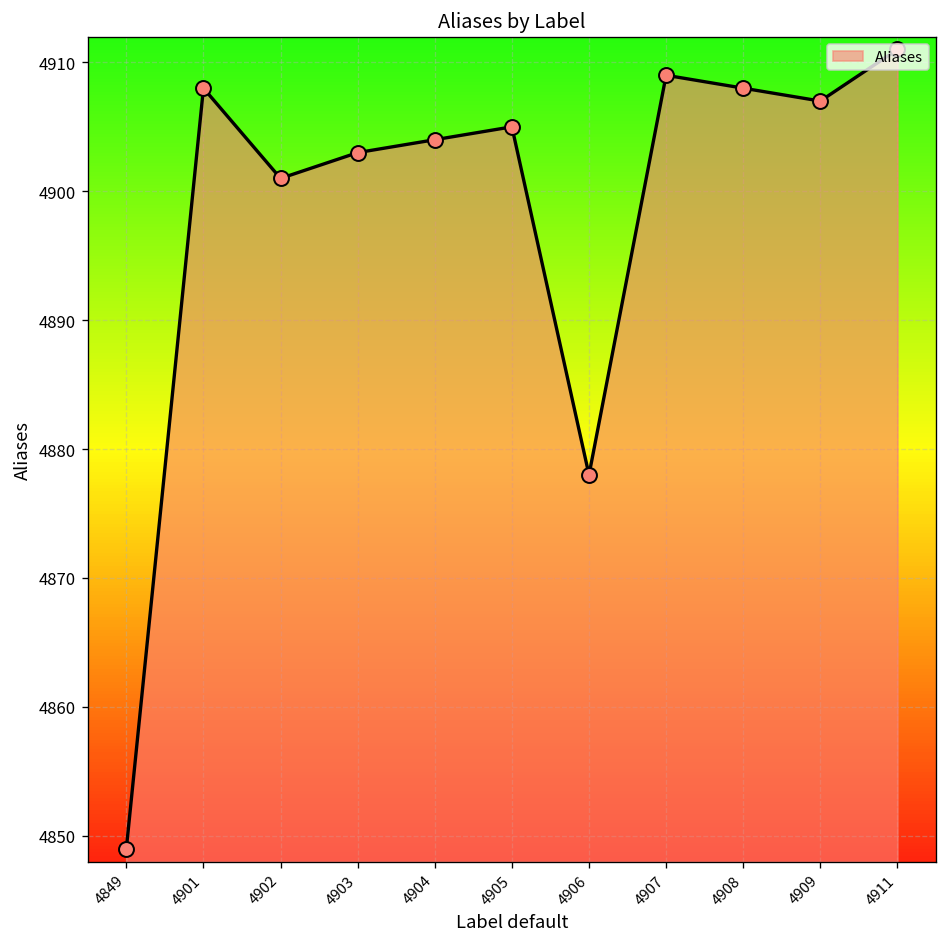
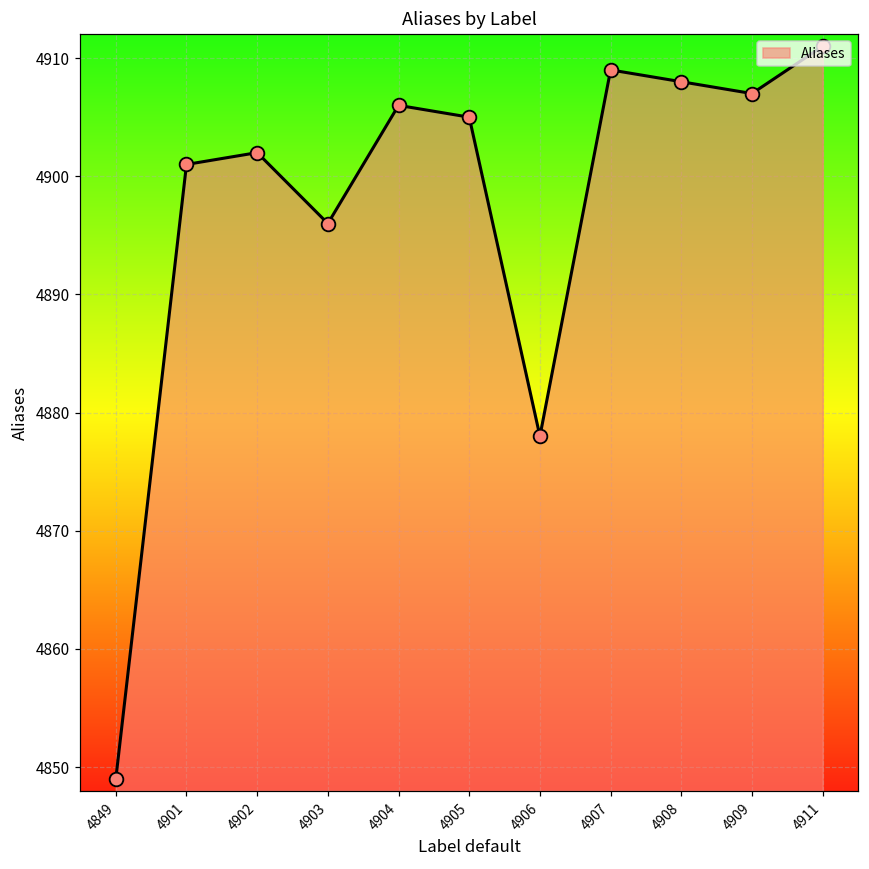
  {
    "4849": 4849,
-   "4901": 4908,
-   "4902": 4901,
-   "4903": 4903,
-   "4904": 4904,
+   "4901": 4901,
+   "4902": 4902,
+   "4903": 4896,
+   "4904": 4906,
    "4905": 4905,
    "4906": 4878,
    "4907": 4909,
    "4908": 4908,
    "4909": 4907
  }
